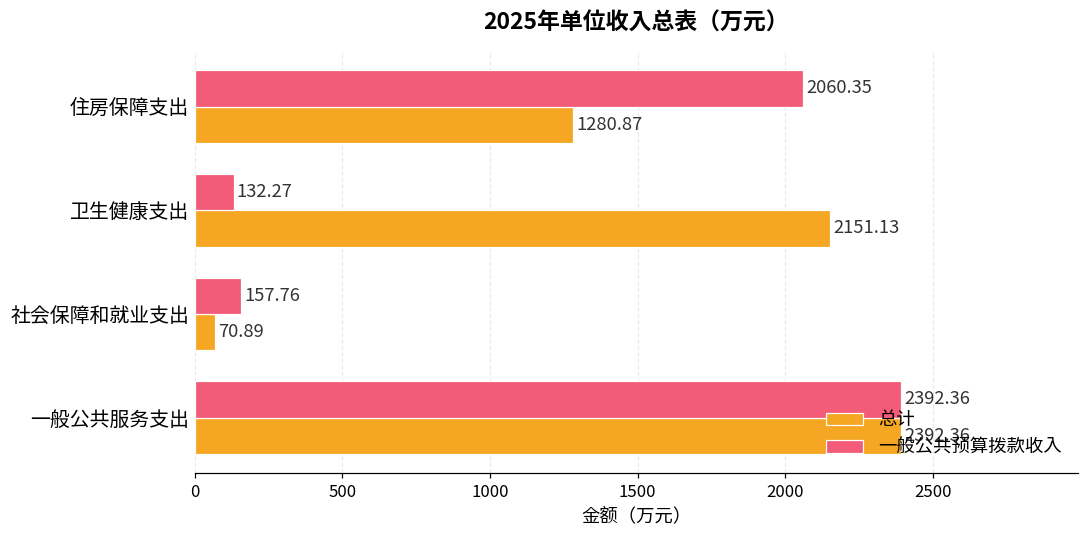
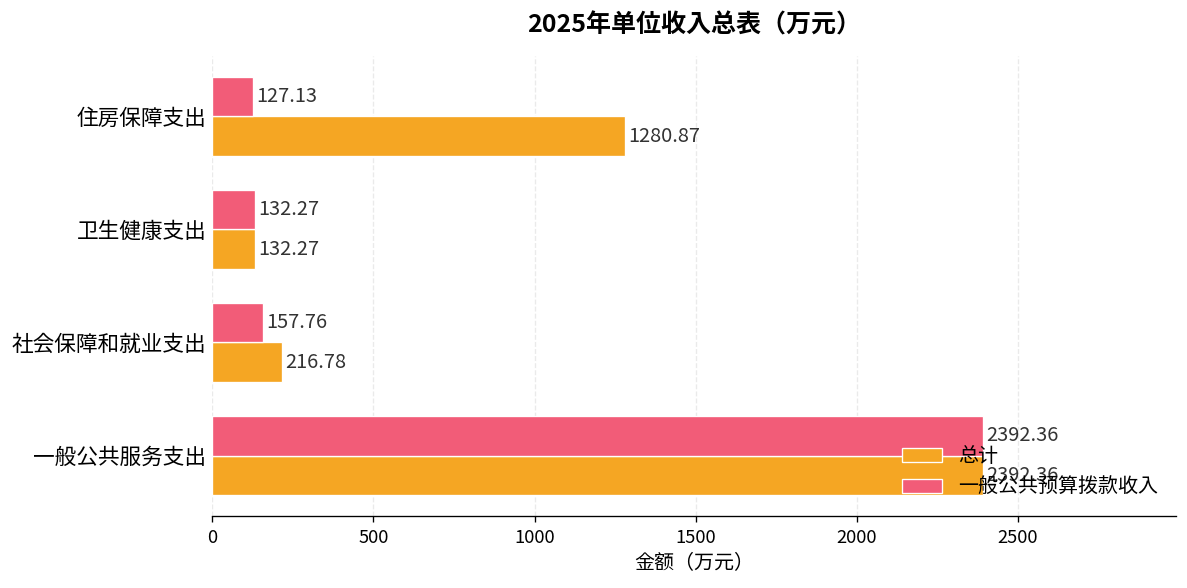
  {
    "总计": {
      "住房保障支出": 1280.87,
-     "卫生健康支出": 2151.13,
-     "社会保障和就业支出": 70.89,
+     "卫生健康支出": 132.27,
+     "社会保障和就业支出": 216.78,
      "一般公共服务支出": 2392.36
    },
    "一般公共预算拨款收入": {
-     "住房保障支出": 2060.35,
+     "住房保障支出": 127.13,
      "卫生健康支出": 132.27,
      "社会保障和就业支出": 157.76,
      "一般公共服务支出": 2392.36
    }
  }
